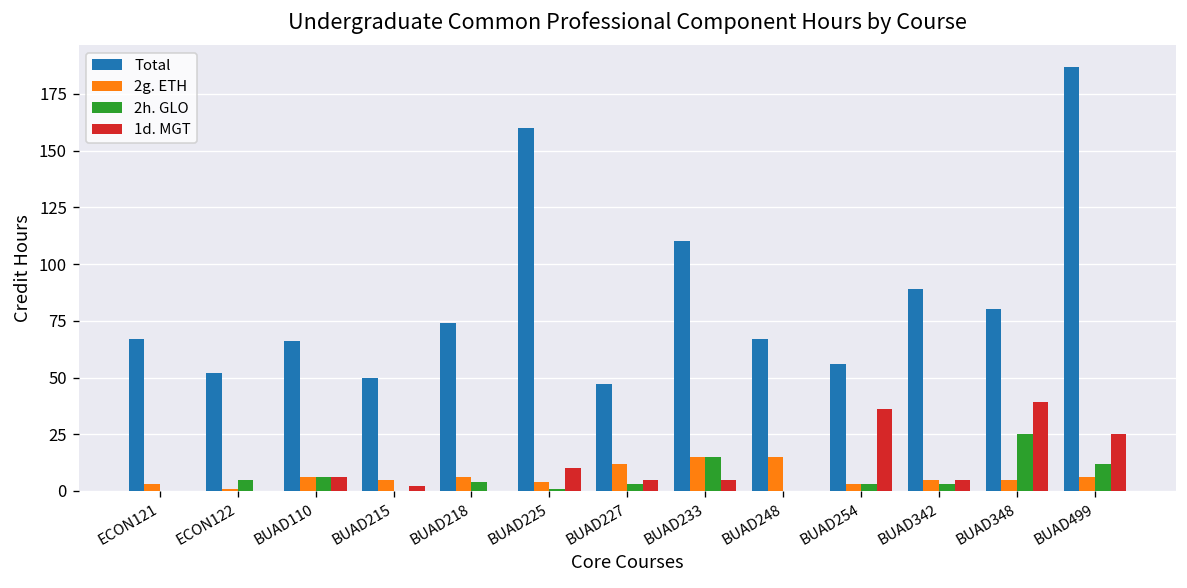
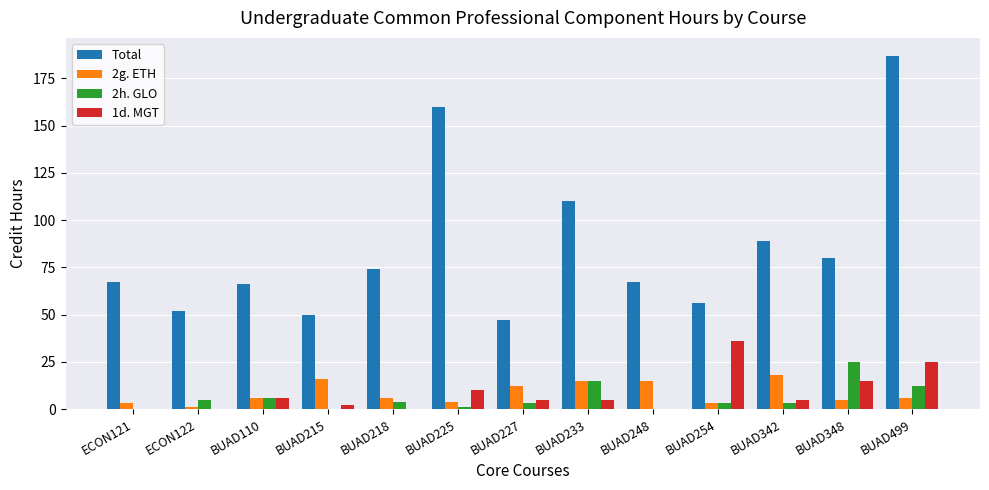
  {
    "Total": {
      "ECON121": 67,
      "ECON122": 52,
      "BUAD110": 66,
      "BUAD215": 50,
      "BUAD218": 74,
      "BUAD225": 160,
      "BUAD227": 47,
      "BUAD233": 110,
      "BUAD248": 67,
      "BUAD254": 56,
      "BUAD342": 89,
      "BUAD348": 80,
      "BUAD499": 187
    },
    "2g. ETH": {
      "ECON121": 3,
      "BUAD110": 6,
-     "BUAD215": 5,
+     "BUAD215": 16,
      "BUAD218": 6,
      "BUAD225": 4,
      "BUAD227": 12,
      "BUAD233": 15,
      "BUAD248": 15,
      "BUAD254": 3,
-     "BUAD342": 5,
+     "BUAD342": 18,
      "BUAD348": 5,
      "BUAD499": 6
    },
    "2h. GLO": {
      "ECON121": 0,
      "ECON122": 5,
      "BUAD110": 6,
      "BUAD215": 0,
      "BUAD218": 4,
      "BUAD227": 3,
      "BUAD233": 15,
      "BUAD248": 0,
      "BUAD254": 3,
      "BUAD342": 3,
      "BUAD348": 25,
      "BUAD499": 12
    },
    "1d. MGT": {
      "ECON121": 0,
      "ECON122": 0,
      "BUAD110": 6,
      "BUAD215": 2,
      "BUAD218": 0,
      "BUAD225": 10,
      "BUAD227": 5,
      "BUAD233": 5,
      "BUAD248": 0,
      "BUAD254": 36,
      "BUAD342": 5,
-     "BUAD348": 39,
+     "BUAD348": 15,
      "BUAD499": 25
    }
  }
